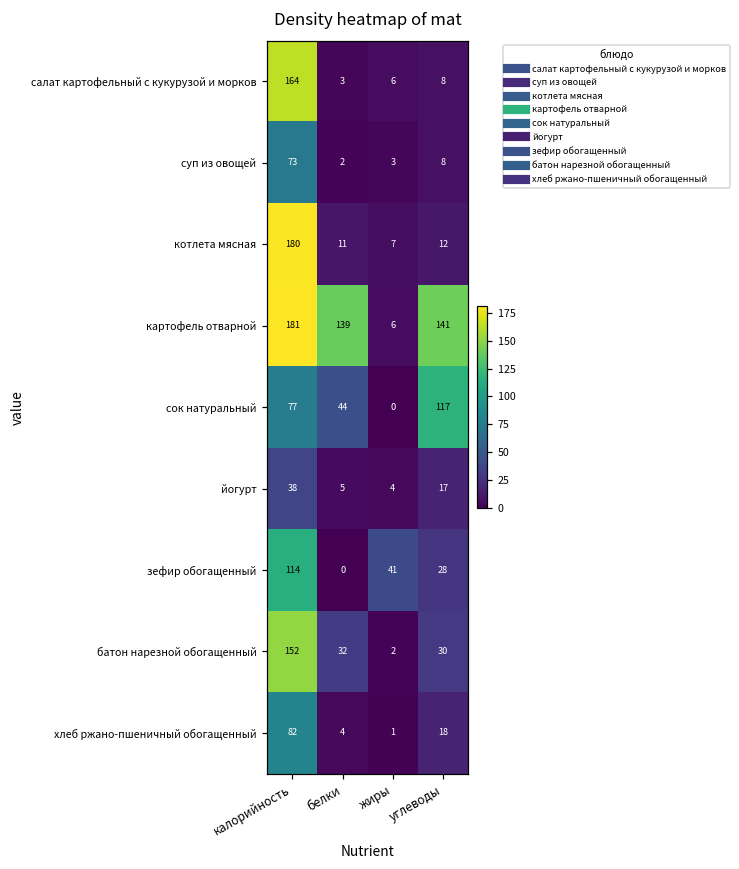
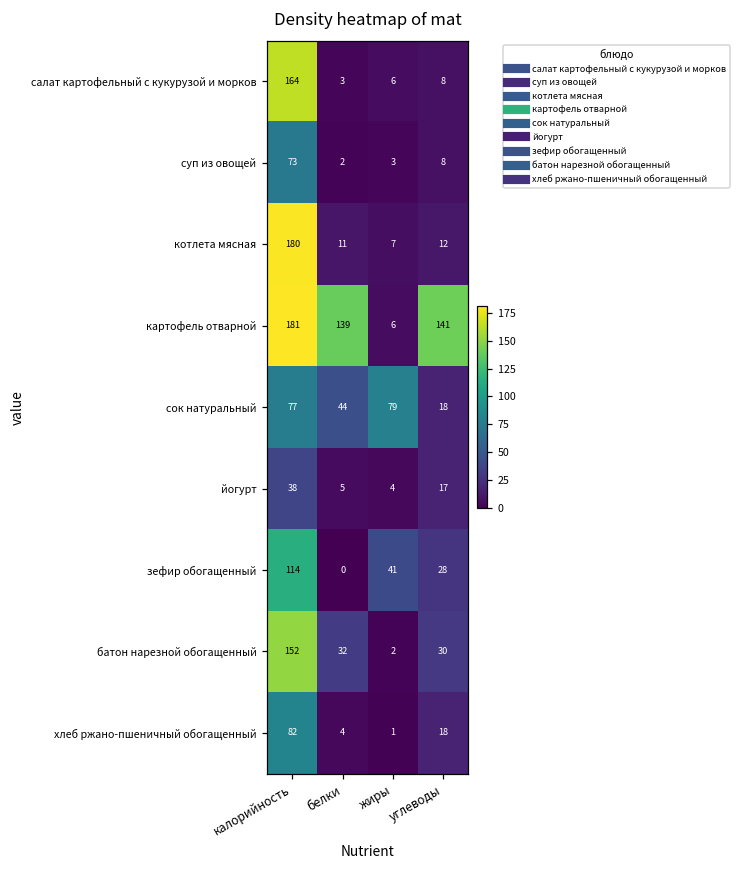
  {
    "салат картофельный с кукурузой и морков": {
      "калорийность": 164,
      "белки": 3,
      "жиры": 6,
      "углеводы": 8
    },
    "суп из овощей": {
      "калорийность": 73,
      "белки": 2,
      "жиры": 3,
      "углеводы": 8
    },
    "котлета мясная": {
      "калорийность": 180,
      "белки": 11,
      "жиры": 7,
      "углеводы": 12
    },
    "картофель отварной": {
      "калорийность": 181,
      "белки": 139,
      "жиры": 6,
      "углеводы": 141
    },
    "сок натуральный": {
      "калорийность": 77,
      "белки": 44,
-     "жиры": 0,
-     "углеводы": 117
+     "жиры": 79,
+     "углеводы": 18
    },
    "йогурт": {
      "калорийность": 38,
      "белки": 5,
      "жиры": 4,
      "углеводы": 17
    },
    "зефир обогащенный": {
      "калорийность": 114,
      "белки": 0,
      "жиры": 41,
      "углеводы": 28
    },
    "батон нарезной обогащенный": {
      "калорийность": 152,
      "белки": 32,
      "жиры": 2,
      "углеводы": 30
    },
    "хлеб ржано-пшеничный обогащенный": {
      "калорийность": 82,
      "белки": 4,
      "жиры": 1,
      "углеводы": 18
    }
  }
